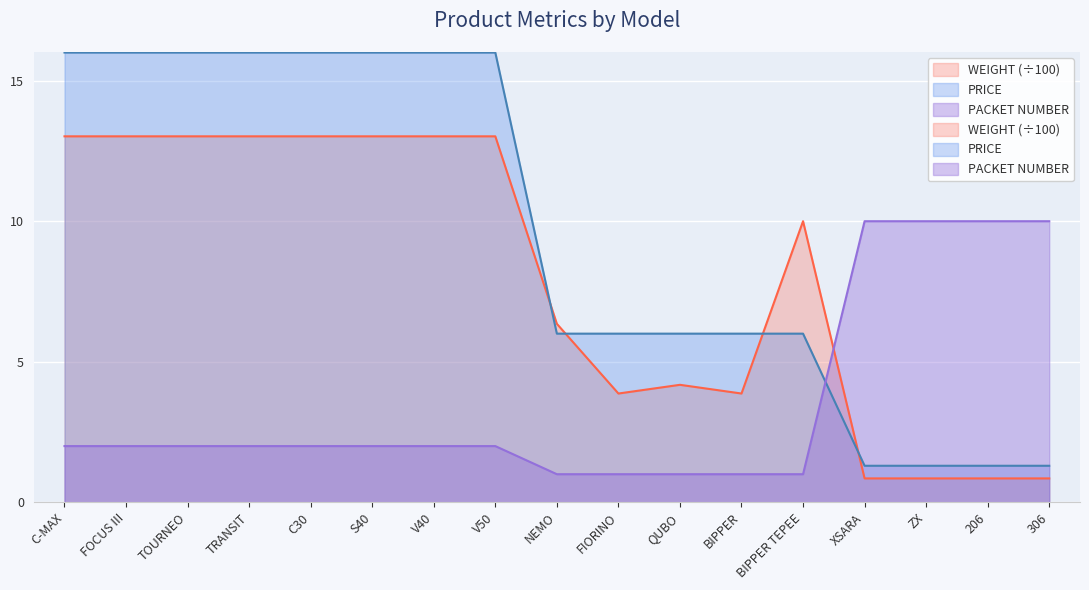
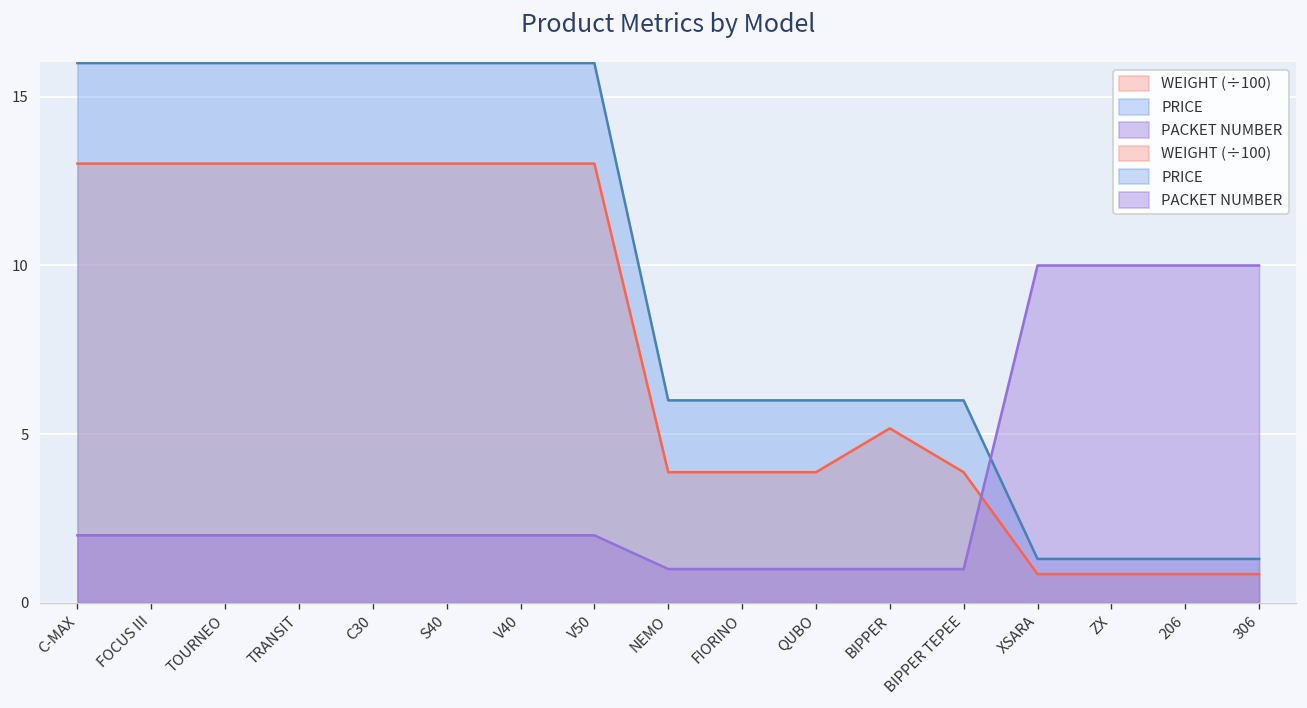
  {
    "WEIGHT (÷100)": {
      "C-MAX": 13.0,
      "FOCUS III": 13.0,
      "TOURNEO": 13.0,
      "TRANSIT": 13.0,
      "C30": 13.0,
      "S40": 13.0,
      "V40": 13.0,
      "V50": 13.0,
-     "NEMO": 6.4,
+     "NEMO": 3.9,
      "FIORINO": 3.9,
-     "QUBO": 4.2,
-     "BIPPER": 3.9,
-     "BIPPER TEPEE": 10.0,
+     "QUBO": 3.9,
+     "BIPPER": 5.2,
+     "BIPPER TEPEE": 3.9,
      "XSARA": 0.9,
      "ZX": 0.9,
      "206": 0.9,
      "306": 0.9
    }
  }
